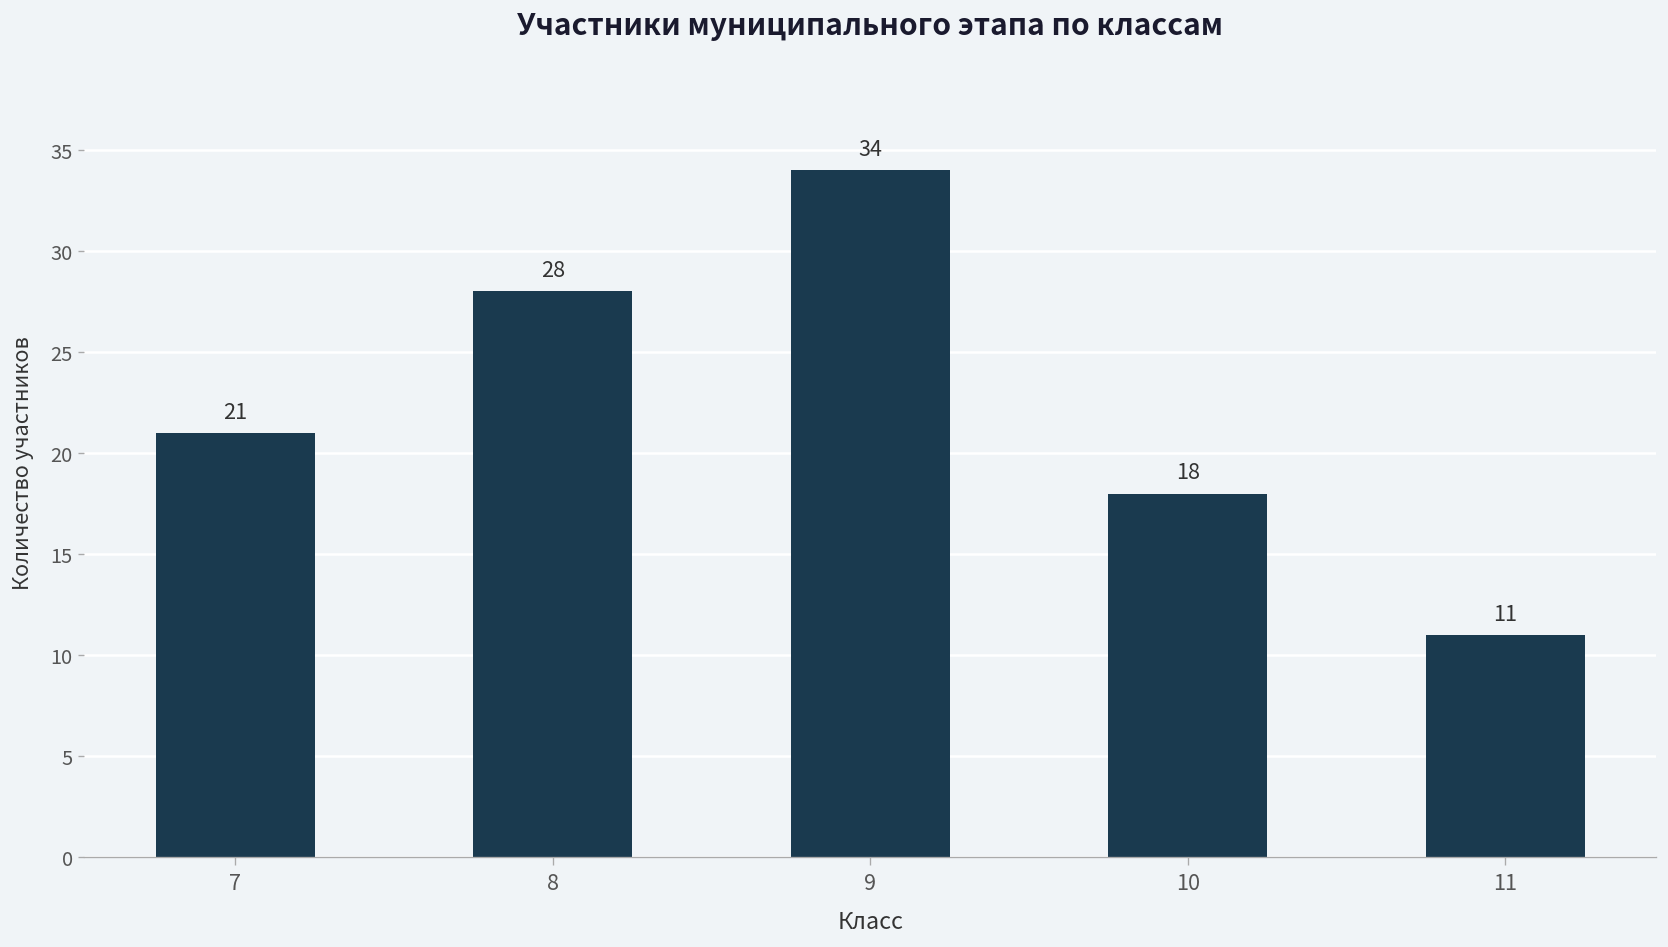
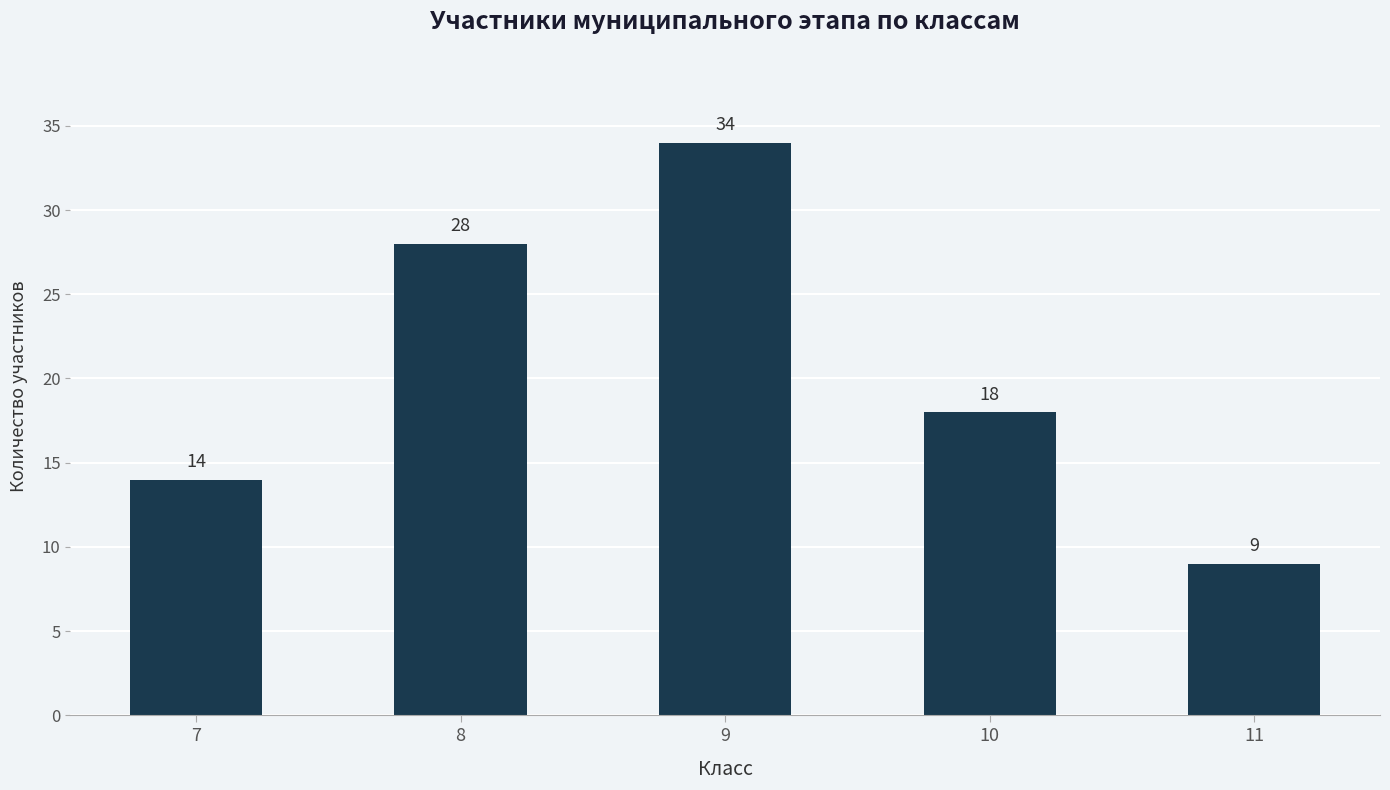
  {
-   "7": 21,
+   "7": 14,
    "8": 28,
    "9": 34,
    "10": 18,
-   "11": 11
+   "11": 9
  }
